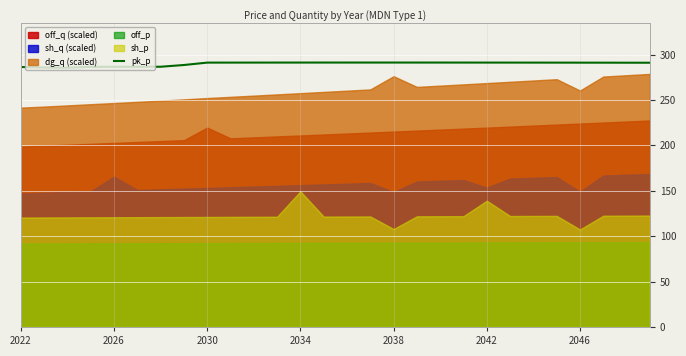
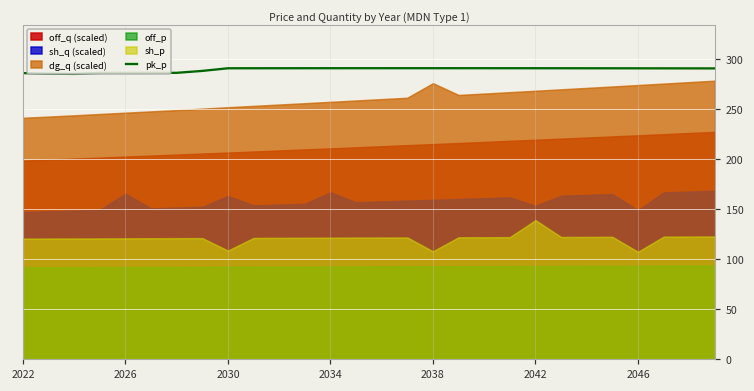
  {
    "off_q (scaled)": {
      "2022": 200,
      "2026": 200,
-     "2030": 220,
+     "2030": 210,
      "2034": 210,
      "2038": 220,
      "2042": 220,
      "2046": 220
    },
    "sh_q (scaled)": {
      "2022": 150,
      "2026": 170,
-     "2030": 150,
-     "2034": 160,
-     "2038": 150,
+     "2030": 160,
+     "2034": 170,
+     "2038": 160,
      "2042": 150,
      "2046": 150
    },
    "dg_q (scaled)": {
      "2022": 240,
      "2026": 250,
      "2030": 250,
      "2034": 260,
      "2038": 280,
      "2042": 270,
-     "2046": 260
+     "2046": 270
    },
    "sh_p": {
      "2022": 120,
      "2026": 120,
-     "2030": 120,
-     "2034": 150,
+     "2030": 110,
+     "2034": 120,
      "2038": 110,
      "2042": 140,
      "2046": 110
    }
  }
